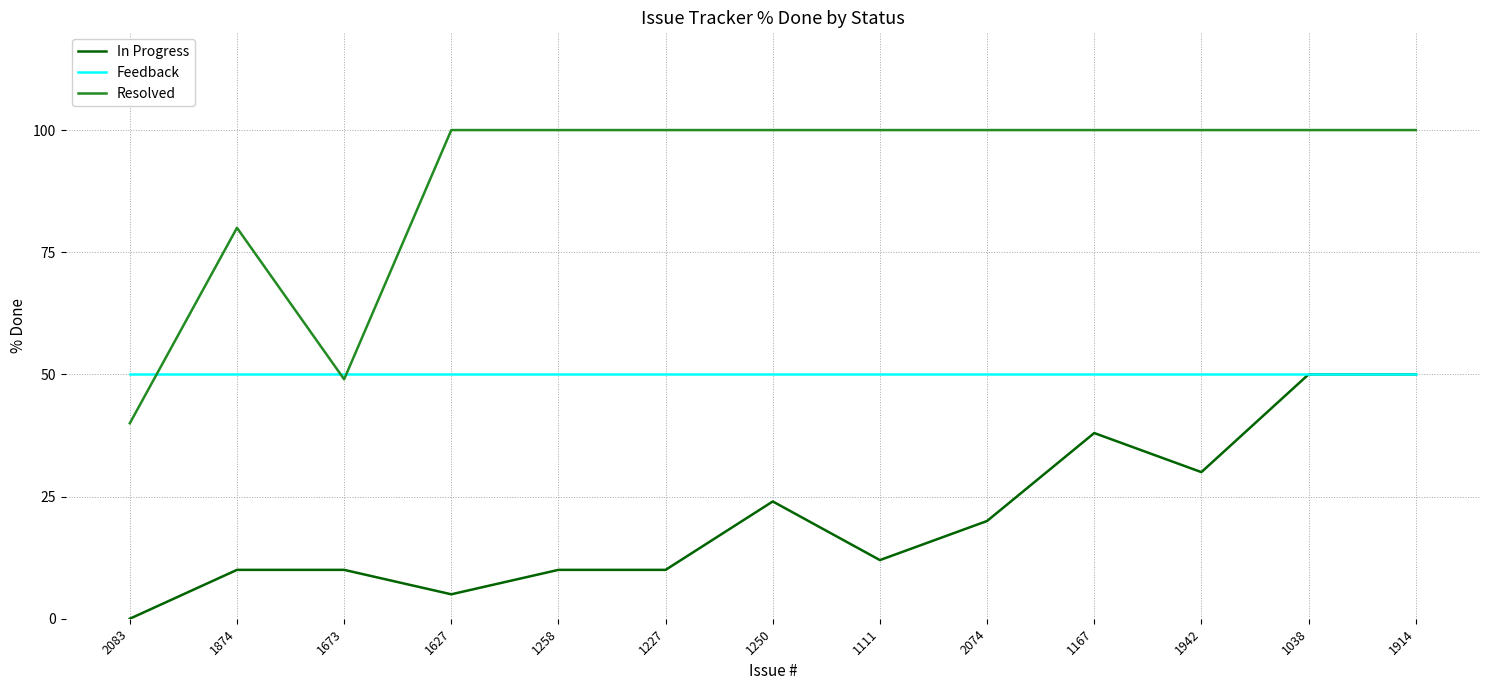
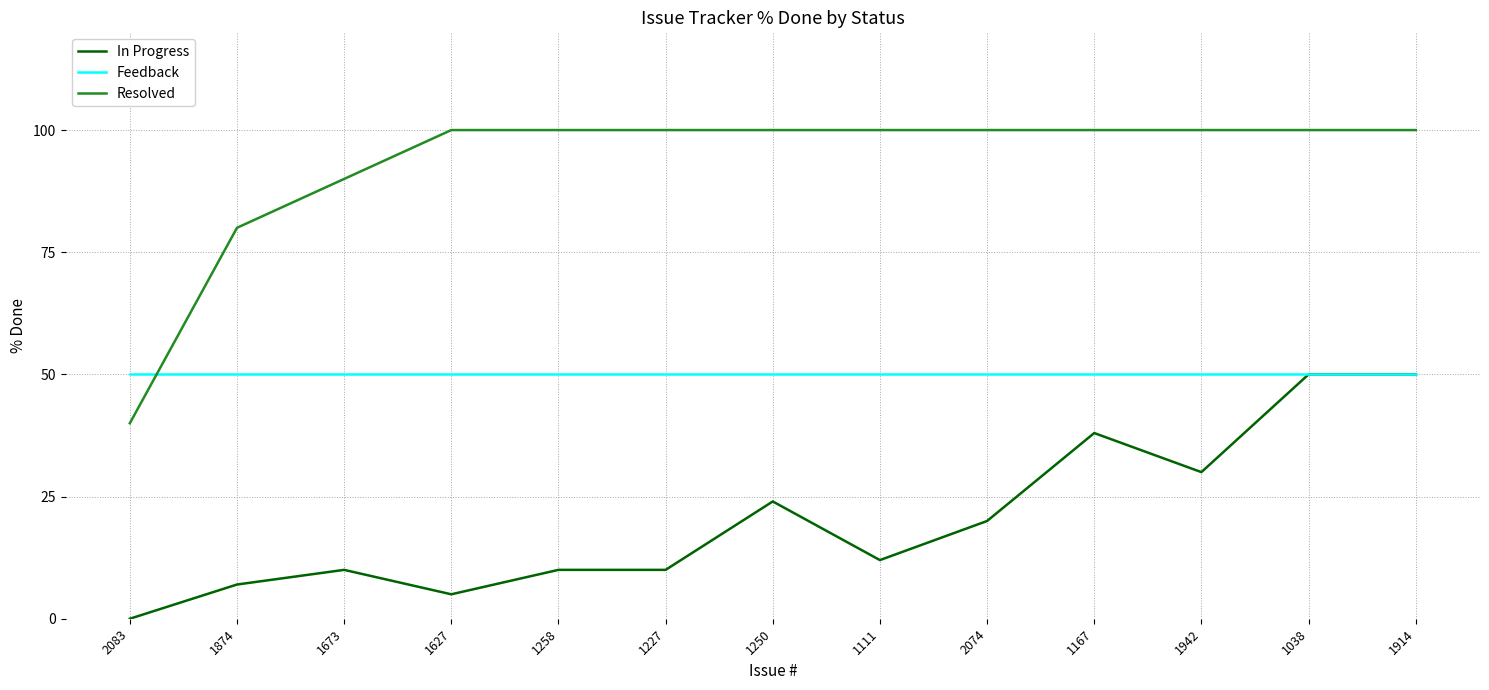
  {
    "In Progress": {
      "2083": 0,
-     "1874": 10,
+     "1874": 7,
      "1673": 10,
      "1627": 5,
      "1258": 10,
      "1227": 10,
      "1250": 24,
      "1111": 12,
      "2074": 20,
      "1167": 38,
      "1942": 30
    },
    "Feedback": {
      "2083": 50,
      "1874": 50,
      "1673": 50,
      "1627": 50,
      "1258": 50,
      "1227": 50,
      "1250": 50,
      "1111": 50,
      "2074": 50,
      "1167": 50,
      "1942": 50
    },
    "Resolved": {
      "2083": 40,
      "1874": 80,
-     "1673": 49,
+     "1673": 90,
      "1627": 100,
      "1258": 100,
      "1227": 100,
      "1250": 100,
      "1111": 100,
      "2074": 100,
      "1167": 100,
      "1942": 100,
      "1038": 100,
      "1914": 100
    }
  }
